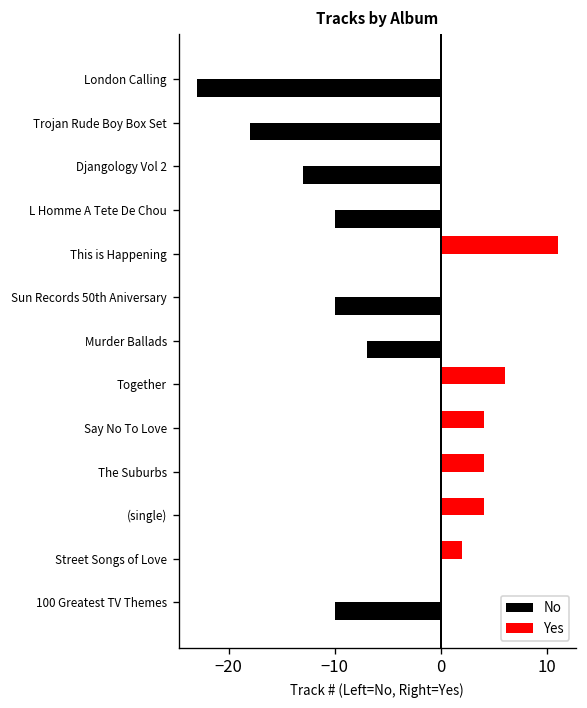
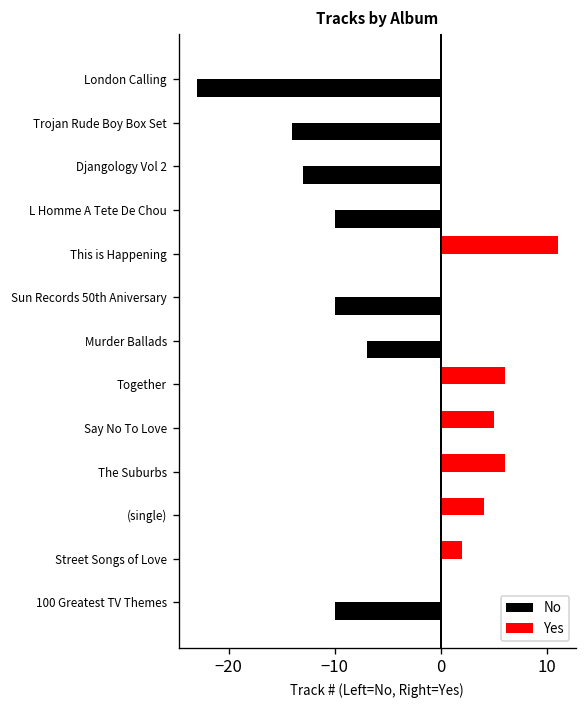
  {
    "No": {
      "London Calling": -23,
-     "Trojan Rude Boy Box Set": -18,
+     "Trojan Rude Boy Box Set": -14,
      "Djangology Vol 2": -13,
      "L Homme A Tete De Chou": -10,
      "This is Happening": 0,
      "Sun Records 50th Aniversary": -10,
      "Murder Ballads": -7,
      "Together": 0,
      "Say No To Love": 0,
      "The Suburbs": 0,
      "(single)": 0,
      "Street Songs of Love": 0,
      "100 Greatest TV Themes": -10
    },
    "Yes": {
      "London Calling": 0,
      "Trojan Rude Boy Box Set": 0,
      "Djangology Vol 2": 0,
      "L Homme A Tete De Chou": 0,
      "This is Happening": 11,
      "Sun Records 50th Aniversary": 0,
      "Murder Ballads": 0,
      "Together": 6,
-     "Say No To Love": 4,
-     "The Suburbs": 4,
+     "Say No To Love": 5,
+     "The Suburbs": 6,
      "(single)": 4,
      "Street Songs of Love": 2,
      "100 Greatest TV Themes": 0
    }
  }
